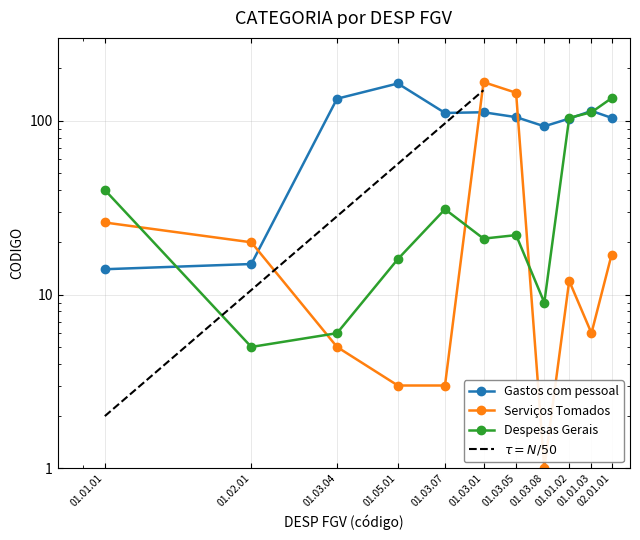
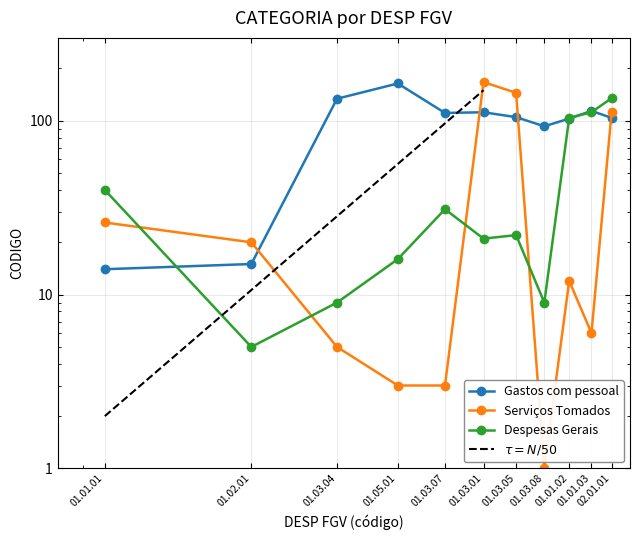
  {
    "Gastos com pessoal": {
      "01.01.01": 14,
      "01.02.01": 15,
      "01.03.04": 130,
      "01.05.01": 160,
      "01.03.07": 110,
      "01.03.01": 110,
      "01.03.05": 110,
      "01.03.08": 90,
      "02.01.01": 100
    },
    "Serviços Tomados": {
      "01.01.01": 26,
      "01.02.01": 20,
      "01.03.04": 5,
      "01.05.01": 3,
      "01.03.07": 3,
      "01.03.01": 170,
      "01.03.05": 150,
      "01.03.08": 1,
      "01.01.02": 12,
      "01.01.03": 6,
-     "02.01.01": 17
+     "02.01.01": 110
    },
    "Despesas Gerais": {
      "01.01.01": 40,
      "01.02.01": 5,
-     "01.03.04": 6,
+     "01.03.04": 9,
      "01.05.01": 16,
      "01.03.07": 31,
      "01.03.01": 21,
      "01.03.05": 22,
      "01.03.08": 9,
      "02.01.01": 140
    }
  }
